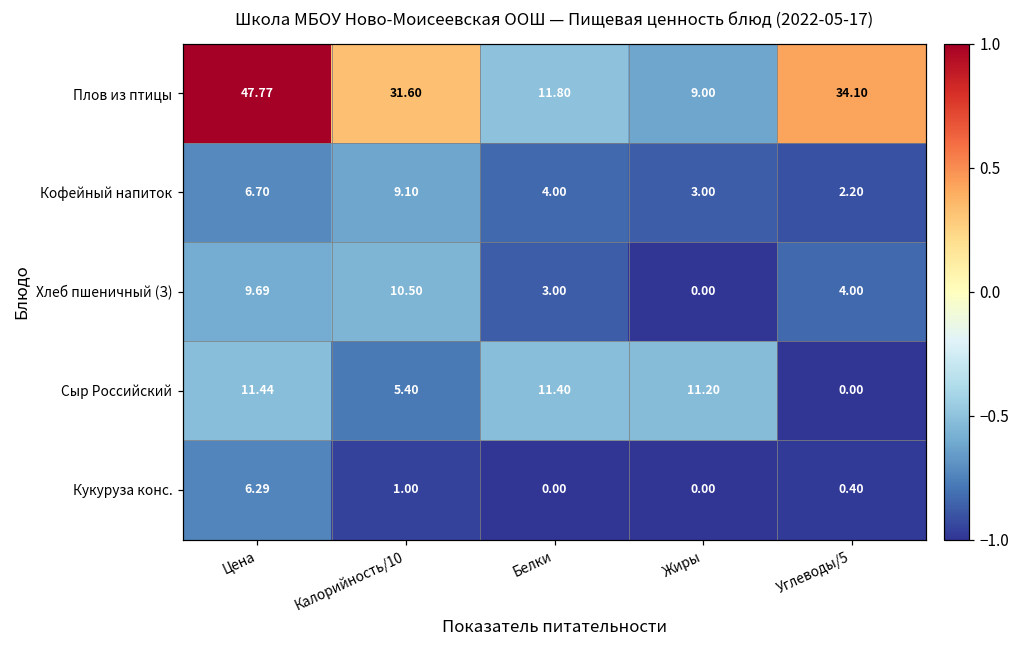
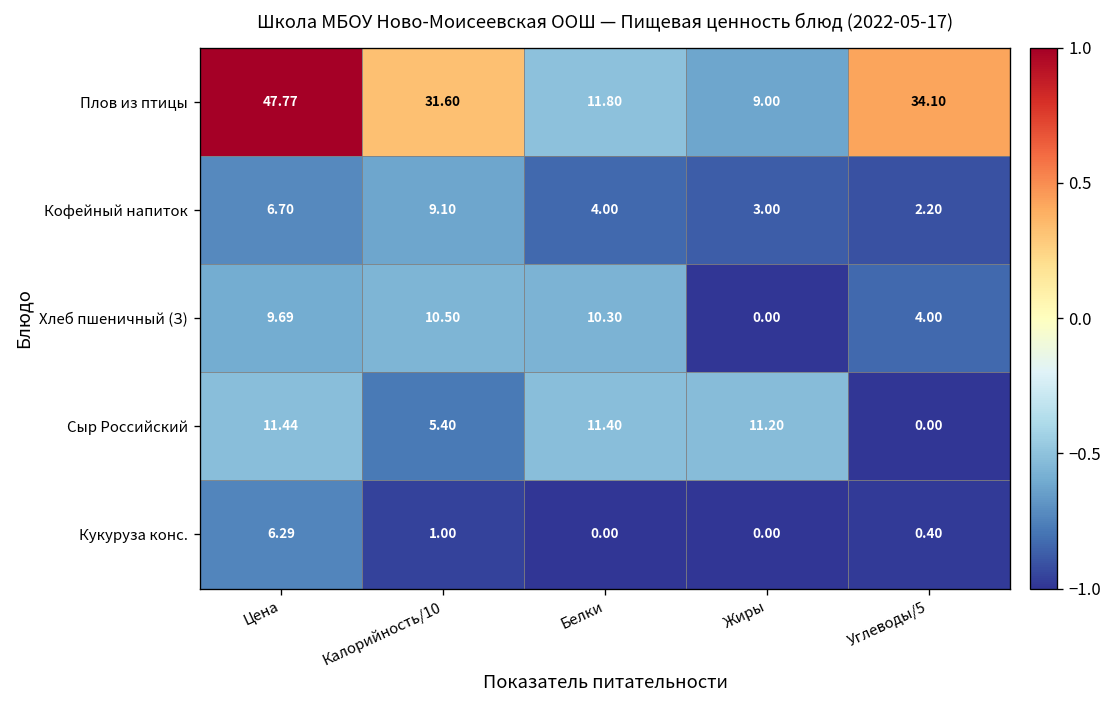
  {
    "Плов из птицы": {
      "Цена": 47.77,
      "Калорийность/10": 31.60,
      "Белки": 11.80,
      "Жиры": 9.00,
      "Углеводы/5": 34.10
    },
    "Кофейный напиток": {
      "Цена": 6.70,
      "Калорийность/10": 9.10,
      "Белки": 4.00,
      "Жиры": 3.00,
      "Углеводы/5": 2.20
    },
    "Хлеб пшеничный (З)": {
      "Цена": 9.69,
      "Калорийность/10": 10.50,
-     "Белки": 3.00,
+     "Белки": 10.30,
      "Жиры": 0.00,
      "Углеводы/5": 4.00
    },
    "Сыр Российский": {
      "Цена": 11.44,
      "Калорийность/10": 5.40,
      "Белки": 11.40,
      "Жиры": 11.20,
      "Углеводы/5": 0.00
    },
    "Кукуруза конс.": {
      "Цена": 6.29,
      "Калорийность/10": 1.00,
      "Белки": 0.00,
      "Жиры": 0.00,
      "Углеводы/5": 0.40
    }
  }
